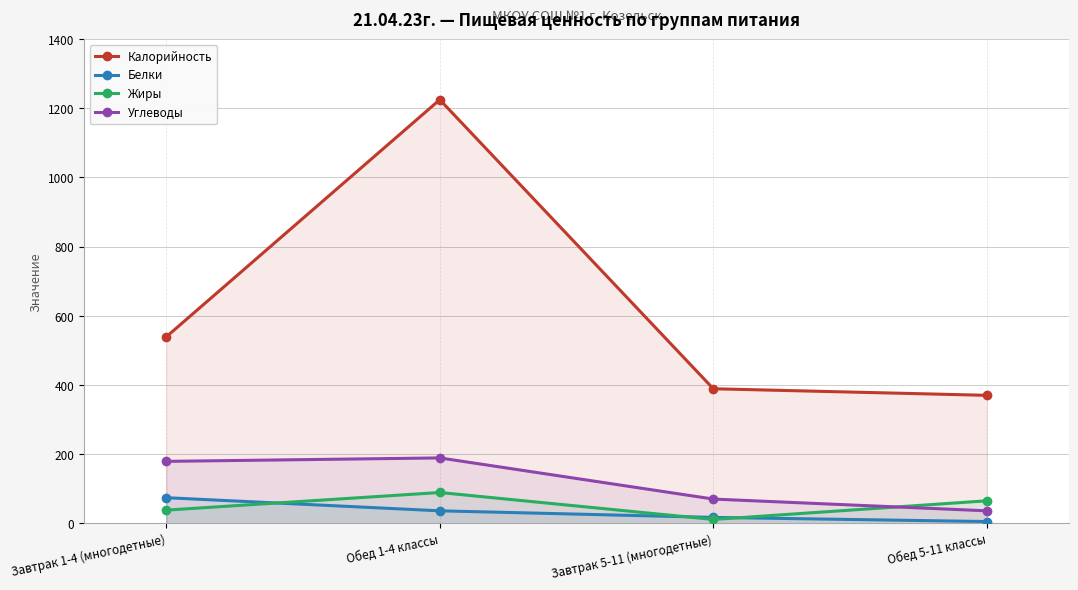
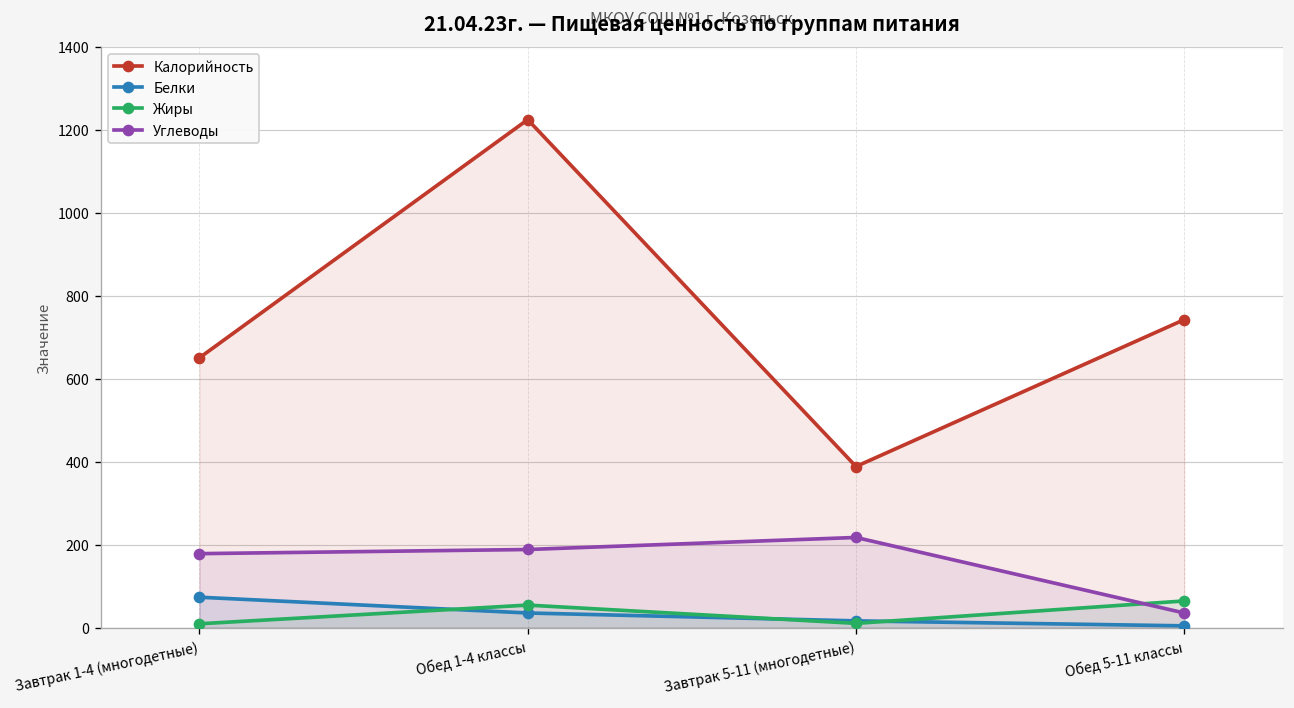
  {
    "Калорийность": {
-     "Завтрак 1-4 (многодетные)": 540,
+     "Завтрак 1-4 (многодетные)": 650,
      "Обед 1-4 классы": 1230,
      "Завтрак 5-11 (многодетные)": 390,
-     "Обед 5-11 классы": 370
+     "Обед 5-11 классы": 740
    },
    "Белки": {
      "Завтрак 1-4 (многодетные)": 70,
      "Обед 1-4 классы": 40,
      "Обед 5-11 классы": 10
    },
    "Жиры": {
-     "Завтрак 1-4 (многодетные)": 40,
-     "Обед 1-4 классы": 90,
+     "Завтрак 1-4 (многодетные)": 10,
+     "Обед 1-4 классы": 60,
      "Обед 5-11 классы": 70
    },
    "Углеводы": {
      "Завтрак 1-4 (многодетные)": 180,
      "Обед 1-4 классы": 190,
-     "Завтрак 5-11 (многодетные)": 70,
+     "Завтрак 5-11 (многодетные)": 220,
      "Обед 5-11 классы": 40
    }
  }
